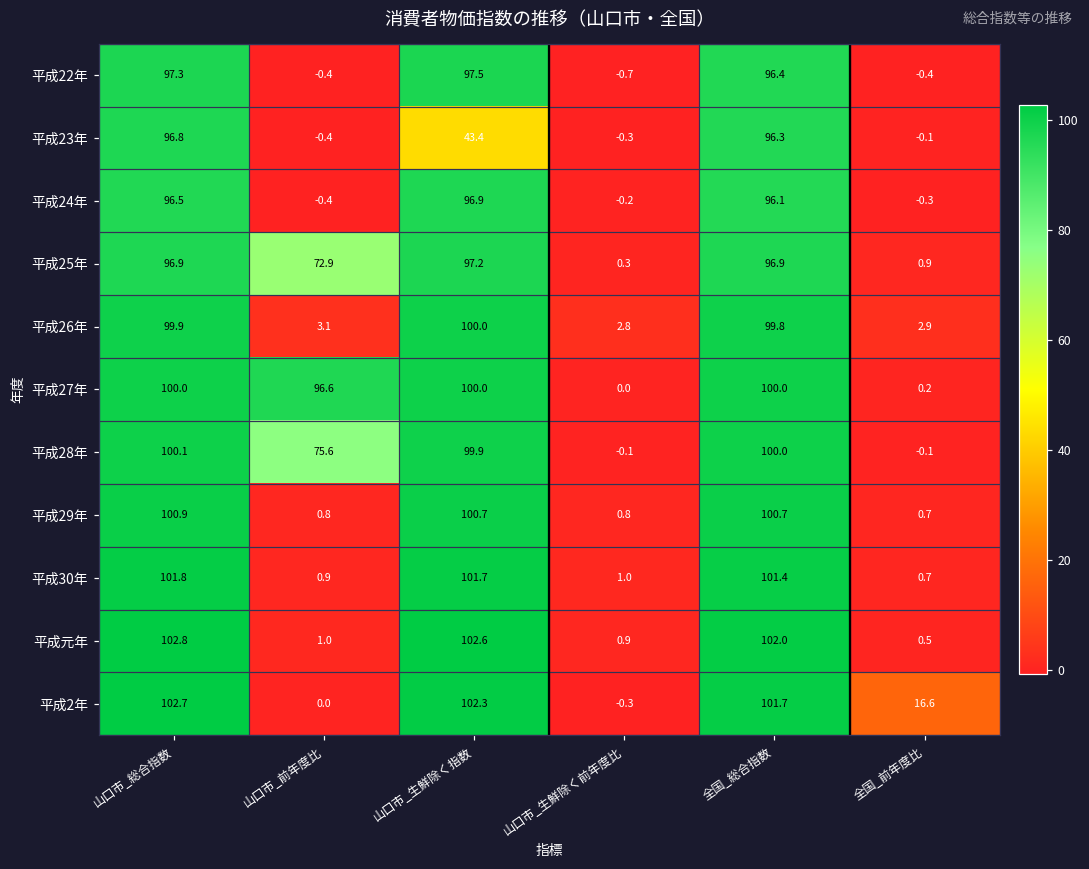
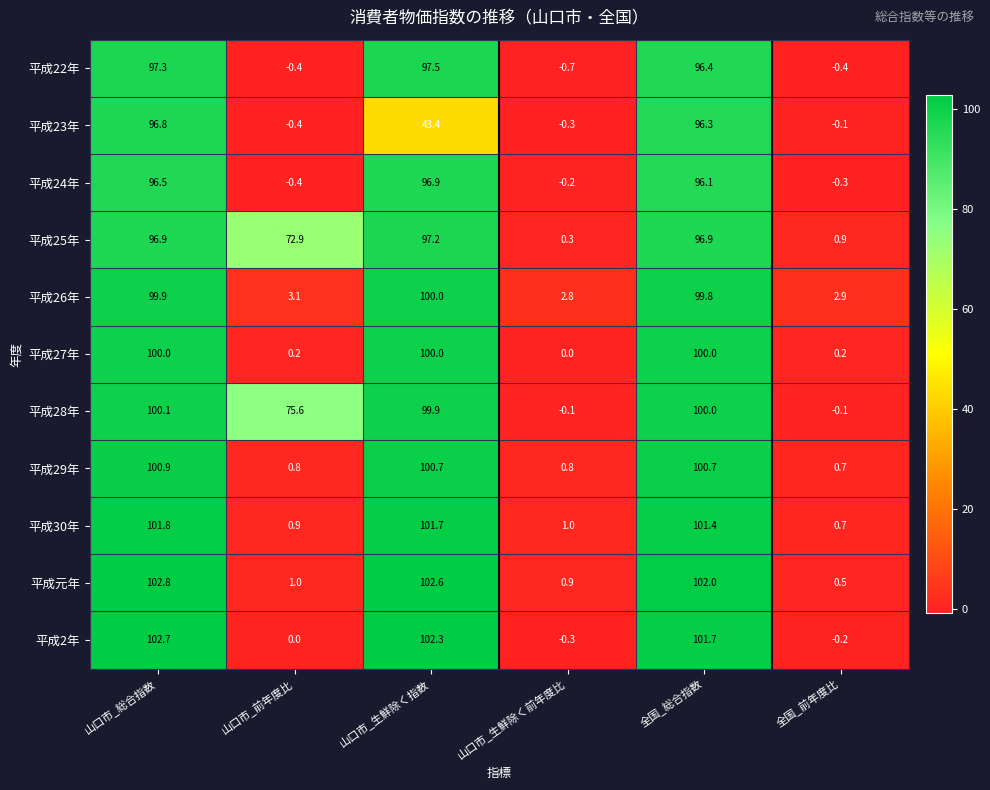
  {
    "平成22年": {
      "山口市_総合指数": 97.3,
      "山口市_前年度比": -0.4,
      "山口市_生鮮除く指数": 97.5,
      "山口市_生鮮除く前年度比": -0.7,
      "全国_総合指数": 96.4,
      "全国_前年度比": -0.4
    },
    "平成23年": {
      "山口市_総合指数": 96.8,
      "山口市_前年度比": -0.4,
      "山口市_生鮮除く指数": 43.4,
      "山口市_生鮮除く前年度比": -0.3,
      "全国_総合指数": 96.3,
      "全国_前年度比": -0.1
    },
    "平成24年": {
      "山口市_総合指数": 96.5,
      "山口市_前年度比": -0.4,
      "山口市_生鮮除く指数": 96.9,
      "山口市_生鮮除く前年度比": -0.2,
      "全国_総合指数": 96.1,
      "全国_前年度比": -0.3
    },
    "平成25年": {
      "山口市_総合指数": 96.9,
      "山口市_前年度比": 72.9,
      "山口市_生鮮除く指数": 97.2,
      "山口市_生鮮除く前年度比": 0.3,
      "全国_総合指数": 96.9,
      "全国_前年度比": 0.9
    },
    "平成26年": {
      "山口市_総合指数": 99.9,
      "山口市_前年度比": 3.1,
      "山口市_生鮮除く指数": 100.0,
      "山口市_生鮮除く前年度比": 2.8,
      "全国_総合指数": 99.8,
      "全国_前年度比": 2.9
    },
    "平成27年": {
      "山口市_総合指数": 100.0,
-     "山口市_前年度比": 96.6,
+     "山口市_前年度比": 0.2,
      "山口市_生鮮除く指数": 100.0,
      "山口市_生鮮除く前年度比": 0.0,
      "全国_総合指数": 100.0,
      "全国_前年度比": 0.2
    },
    "平成28年": {
      "山口市_総合指数": 100.1,
      "山口市_前年度比": 75.6,
      "山口市_生鮮除く指数": 99.9,
      "山口市_生鮮除く前年度比": -0.1,
      "全国_総合指数": 100.0,
      "全国_前年度比": -0.1
    },
    "平成29年": {
      "山口市_総合指数": 100.9,
      "山口市_前年度比": 0.8,
      "山口市_生鮮除く指数": 100.7,
      "山口市_生鮮除く前年度比": 0.8,
      "全国_総合指数": 100.7,
      "全国_前年度比": 0.7
    },
    "平成30年": {
      "山口市_総合指数": 101.8,
      "山口市_前年度比": 0.9,
      "山口市_生鮮除く指数": 101.7,
      "山口市_生鮮除く前年度比": 1.0,
      "全国_総合指数": 101.4,
      "全国_前年度比": 0.7
    },
    "平成元年": {
      "山口市_総合指数": 102.8,
      "山口市_前年度比": 1.0,
      "山口市_生鮮除く指数": 102.6,
      "山口市_生鮮除く前年度比": 0.9,
      "全国_総合指数": 102.0,
      "全国_前年度比": 0.5
    },
    "平成2年": {
      "山口市_総合指数": 102.7,
      "山口市_前年度比": 0.0,
      "山口市_生鮮除く指数": 102.3,
      "山口市_生鮮除く前年度比": -0.3,
      "全国_総合指数": 101.7,
-     "全国_前年度比": 16.6
+     "全国_前年度比": -0.2
    }
  }
